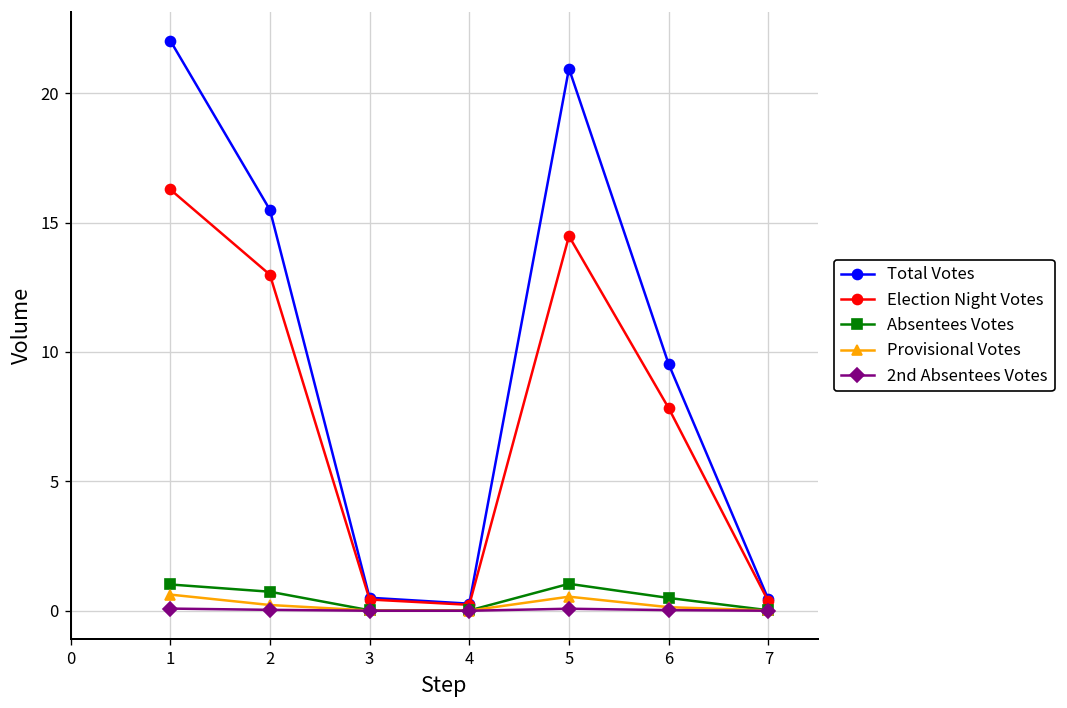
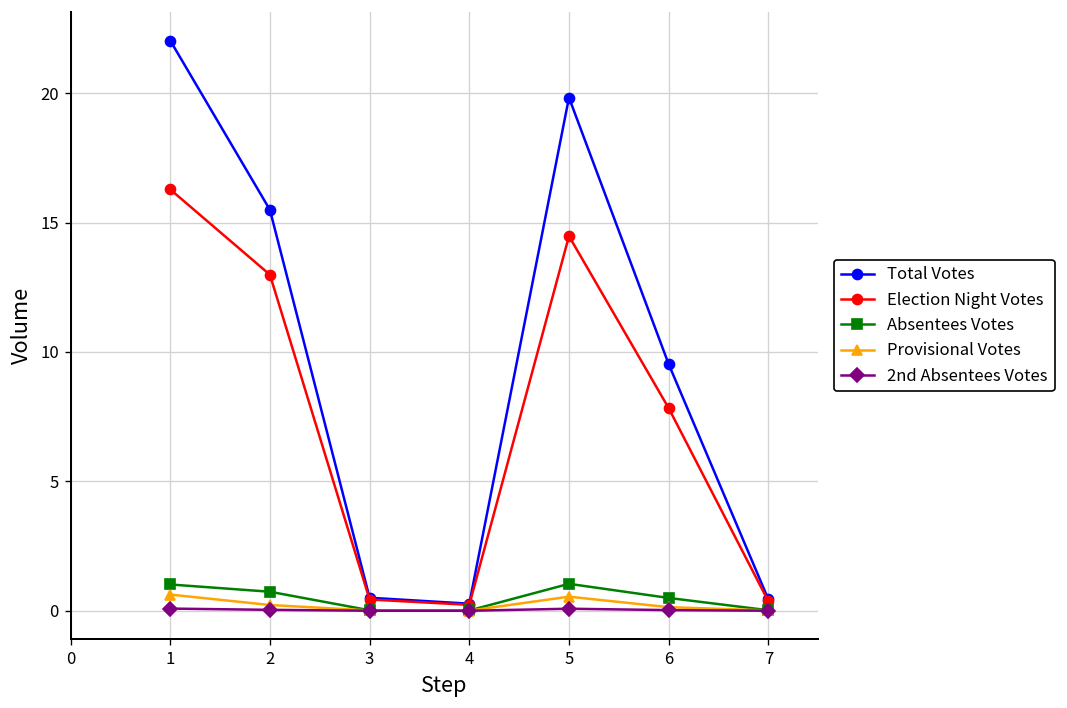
  {
    "Total Votes": {
      "1": 22.0,
      "2": 15.5,
-     "5": 20.9,
+     "5": 19.8,
      "6": 9.5
    },
    "Election Night Votes": {
      "1": 16.3,
      "2": 13.0,
      "5": 14.5,
      "6": 7.8
    },
    "Absentees Votes": {
      "1": 1.0,
      "2": 0.7,
      "5": 1.0,
      "6": 0.5
    },
    "Provisional Votes": {
      "1": 0.6,
      "2": 0.2,
      "5": 0.5
    },
    "2nd Absentees Votes": {
      "1": 0.1,
      "2": 0.0,
      "5": 0.1
    }
  }
